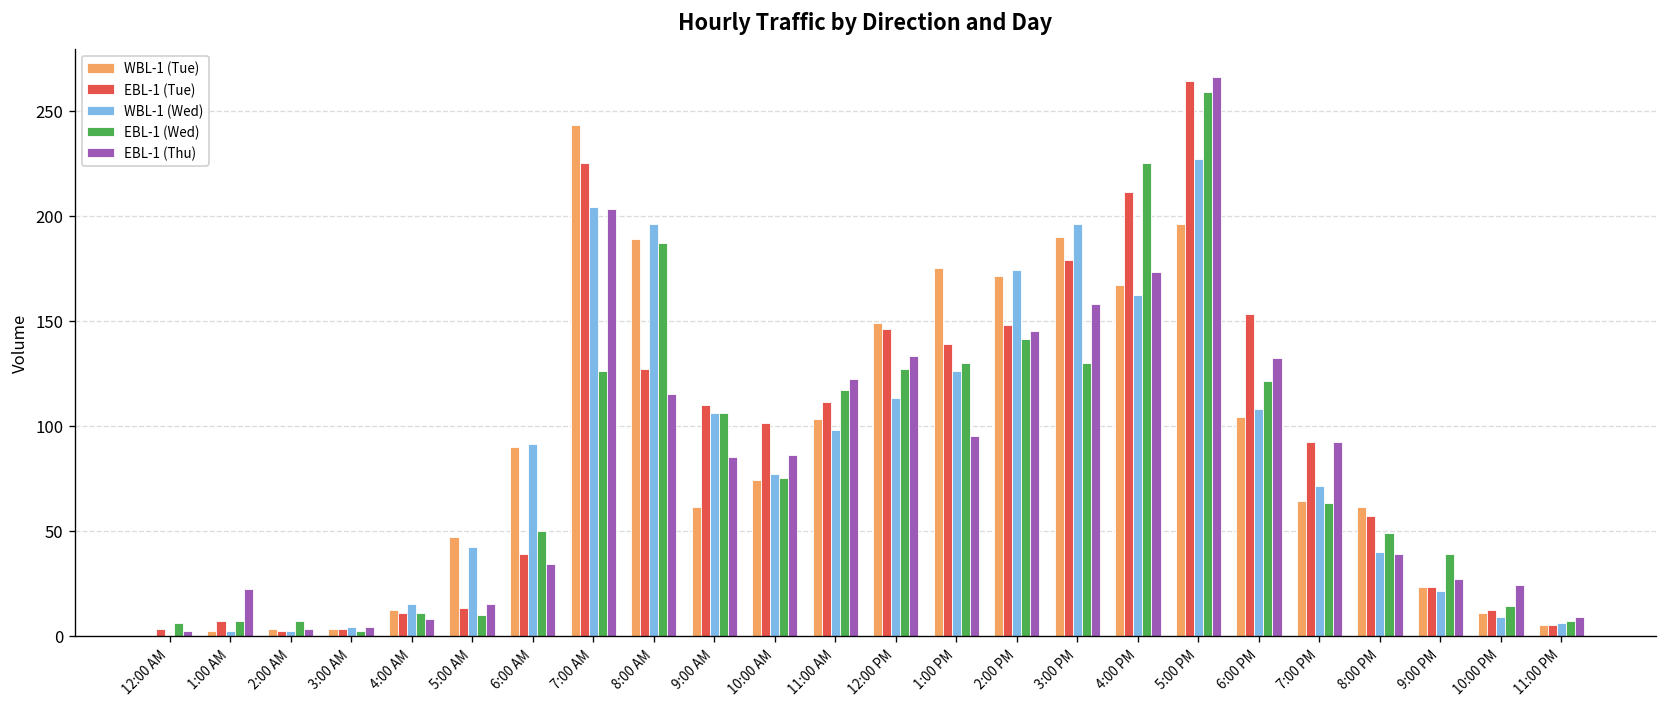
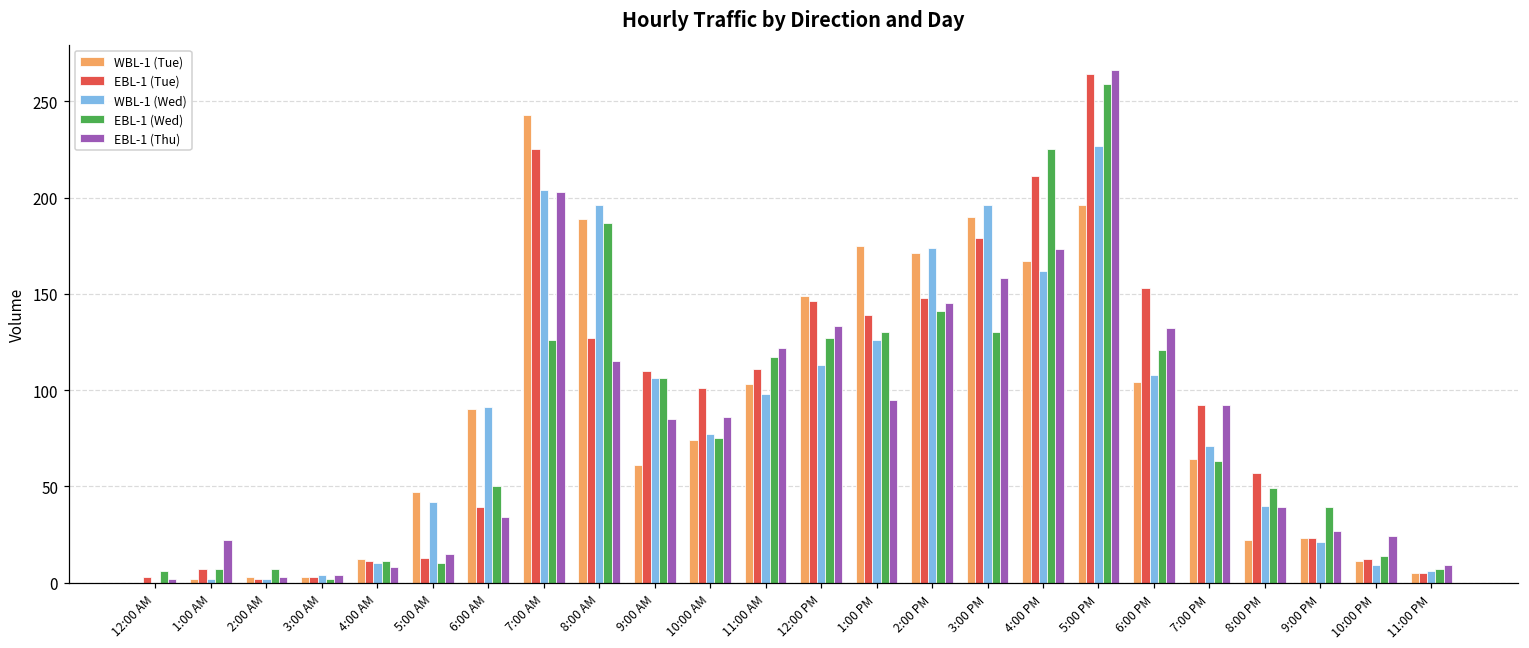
  {
    "WBL-1 (Tue)": {
      "12:00 AM": 0,
      "1:00 AM": 2,
      "2:00 AM": 3,
      "3:00 AM": 3,
      "4:00 AM": 12,
      "5:00 AM": 47,
      "6:00 AM": 90,
      "7:00 AM": 243,
      "8:00 AM": 189,
      "9:00 AM": 61,
      "10:00 AM": 74,
      "11:00 AM": 103,
      "12:00 PM": 149,
      "1:00 PM": 175,
      "2:00 PM": 171,
      "3:00 PM": 190,
      "4:00 PM": 167,
      "5:00 PM": 196,
      "6:00 PM": 104,
      "7:00 PM": 64,
-     "8:00 PM": 61,
+     "8:00 PM": 22,
      "9:00 PM": 23,
      "10:00 PM": 11,
      "11:00 PM": 5
    },
    "EBL-1 (Tue)": {
      "12:00 AM": 3,
      "1:00 AM": 7,
      "2:00 AM": 2,
      "3:00 AM": 3,
      "4:00 AM": 11,
      "5:00 AM": 13,
      "6:00 AM": 39,
      "7:00 AM": 225,
      "8:00 AM": 127,
      "9:00 AM": 110,
      "10:00 AM": 101,
      "11:00 AM": 111,
      "12:00 PM": 146,
      "1:00 PM": 139,
      "2:00 PM": 148,
      "3:00 PM": 179,
      "4:00 PM": 211,
      "5:00 PM": 264,
      "6:00 PM": 153,
      "7:00 PM": 92,
      "8:00 PM": 57,
      "9:00 PM": 23,
      "10:00 PM": 12,
      "11:00 PM": 5
    },
    "WBL-1 (Wed)": {
      "12:00 AM": 0,
      "1:00 AM": 2,
      "2:00 AM": 2,
      "3:00 AM": 4,
-     "4:00 AM": 15,
+     "4:00 AM": 10,
      "5:00 AM": 42,
      "6:00 AM": 91,
      "7:00 AM": 204,
      "8:00 AM": 196,
      "9:00 AM": 106,
      "10:00 AM": 77,
      "11:00 AM": 98,
      "12:00 PM": 113,
      "1:00 PM": 126,
      "2:00 PM": 174,
      "3:00 PM": 196,
      "4:00 PM": 162,
      "5:00 PM": 227,
      "6:00 PM": 108,
      "7:00 PM": 71,
      "8:00 PM": 40,
      "9:00 PM": 21,
      "10:00 PM": 9,
      "11:00 PM": 6
    },
    "EBL-1 (Wed)": {
      "12:00 AM": 6,
      "1:00 AM": 7,
      "2:00 AM": 7,
      "3:00 AM": 2,
      "4:00 AM": 11,
      "5:00 AM": 10,
      "6:00 AM": 50,
      "7:00 AM": 126,
      "8:00 AM": 187,
      "9:00 AM": 106,
      "10:00 AM": 75,
      "11:00 AM": 117,
      "12:00 PM": 127,
      "1:00 PM": 130,
      "2:00 PM": 141,
      "3:00 PM": 130,
      "4:00 PM": 225,
      "5:00 PM": 259,
      "6:00 PM": 121,
      "7:00 PM": 63,
      "8:00 PM": 49,
      "9:00 PM": 39,
      "10:00 PM": 14,
      "11:00 PM": 7
    },
    "EBL-1 (Thu)": {
      "12:00 AM": 2,
      "1:00 AM": 22,
      "2:00 AM": 3,
      "3:00 AM": 4,
      "4:00 AM": 8,
      "5:00 AM": 15,
      "6:00 AM": 34,
      "7:00 AM": 203,
      "8:00 AM": 115,
      "9:00 AM": 85,
      "10:00 AM": 86,
      "11:00 AM": 122,
      "12:00 PM": 133,
      "1:00 PM": 95,
      "2:00 PM": 145,
      "3:00 PM": 158,
      "4:00 PM": 173,
      "5:00 PM": 266,
      "6:00 PM": 132,
      "7:00 PM": 92,
      "8:00 PM": 39,
      "9:00 PM": 27,
      "10:00 PM": 24,
      "11:00 PM": 9
    }
  }
